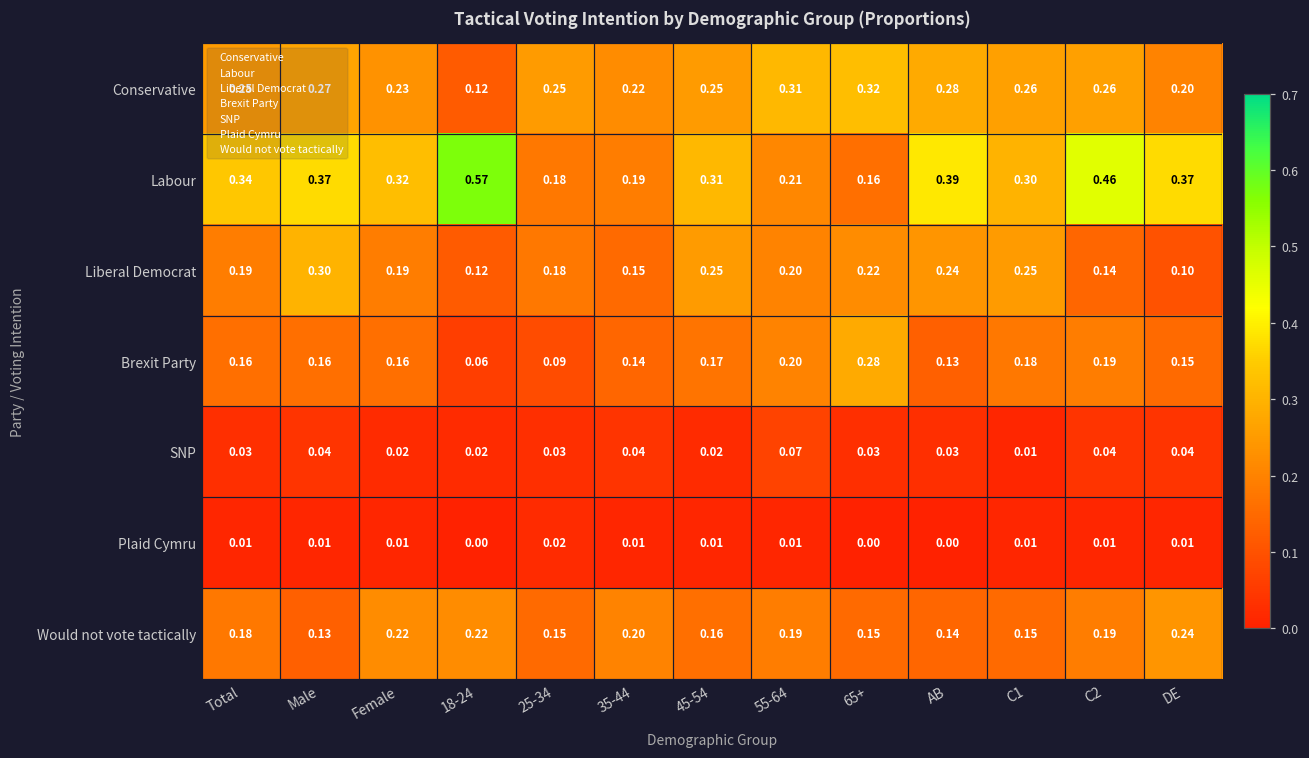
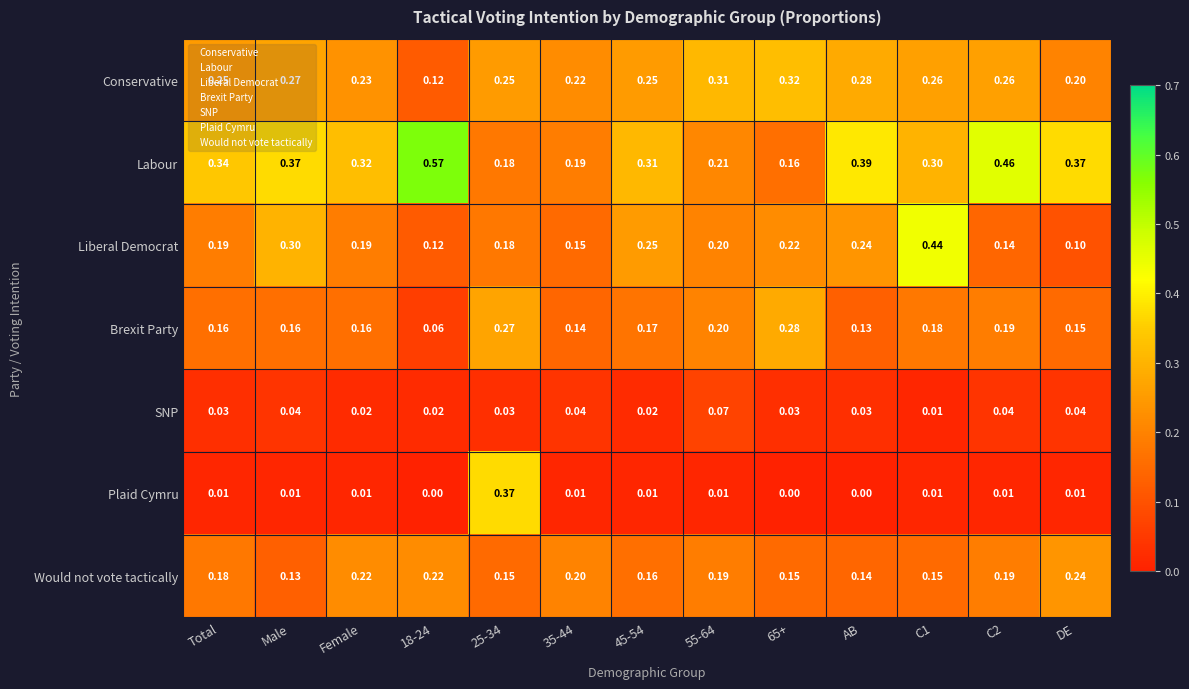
  {
    "Conservative": {
      "Female": 0.23,
      "18-24": 0.12,
      "25-34": 0.25,
      "35-44": 0.22,
      "45-54": 0.25,
      "55-64": 0.31,
      "65+": 0.32,
      "AB": 0.28,
      "C1": 0.26,
      "C2": 0.26,
      "DE": 0.20
    },
    "Labour": {
      "Total": 0.34,
      "Male": 0.37,
      "Female": 0.32,
      "18-24": 0.57,
      "25-34": 0.18,
      "35-44": 0.19,
      "45-54": 0.31,
      "55-64": 0.21,
      "65+": 0.16,
      "AB": 0.39,
      "C1": 0.30,
      "C2": 0.46,
      "DE": 0.37
    },
    "Liberal Democrat": {
      "Total": 0.19,
      "Male": 0.30,
      "Female": 0.19,
      "18-24": 0.12,
      "25-34": 0.18,
      "35-44": 0.15,
      "45-54": 0.25,
      "55-64": 0.20,
      "65+": 0.22,
      "AB": 0.24,
-     "C1": 0.25,
+     "C1": 0.44,
      "C2": 0.14,
      "DE": 0.10
    },
    "Brexit Party": {
      "Total": 0.16,
      "Male": 0.16,
      "Female": 0.16,
      "18-24": 0.06,
-     "25-34": 0.09,
+     "25-34": 0.27,
      "35-44": 0.14,
      "45-54": 0.17,
      "55-64": 0.20,
      "65+": 0.28,
      "AB": 0.13,
      "C1": 0.18,
      "C2": 0.19,
      "DE": 0.15
    },
    "SNP": {
      "Total": 0.03,
      "Male": 0.04,
      "Female": 0.02,
      "18-24": 0.02,
      "25-34": 0.03,
      "35-44": 0.04,
      "45-54": 0.02,
      "55-64": 0.07,
      "65+": 0.03,
      "AB": 0.03,
      "C1": 0.01,
      "C2": 0.04,
      "DE": 0.04
    },
    "Plaid Cymru": {
      "Total": 0.01,
      "Male": 0.01,
      "Female": 0.01,
      "18-24": 0.00,
-     "25-34": 0.02,
+     "25-34": 0.37,
      "35-44": 0.01,
      "45-54": 0.01,
      "55-64": 0.01,
      "65+": 0.00,
      "AB": 0.00,
      "C1": 0.01,
      "C2": 0.01,
      "DE": 0.01
    },
    "Would not vote tactically": {
      "Total": 0.18,
      "Male": 0.13,
      "Female": 0.22,
      "18-24": 0.22,
      "25-34": 0.15,
      "35-44": 0.20,
      "45-54": 0.16,
      "55-64": 0.19,
      "65+": 0.15,
      "AB": 0.14,
      "C1": 0.15,
      "C2": 0.19,
      "DE": 0.24
    }
  }
